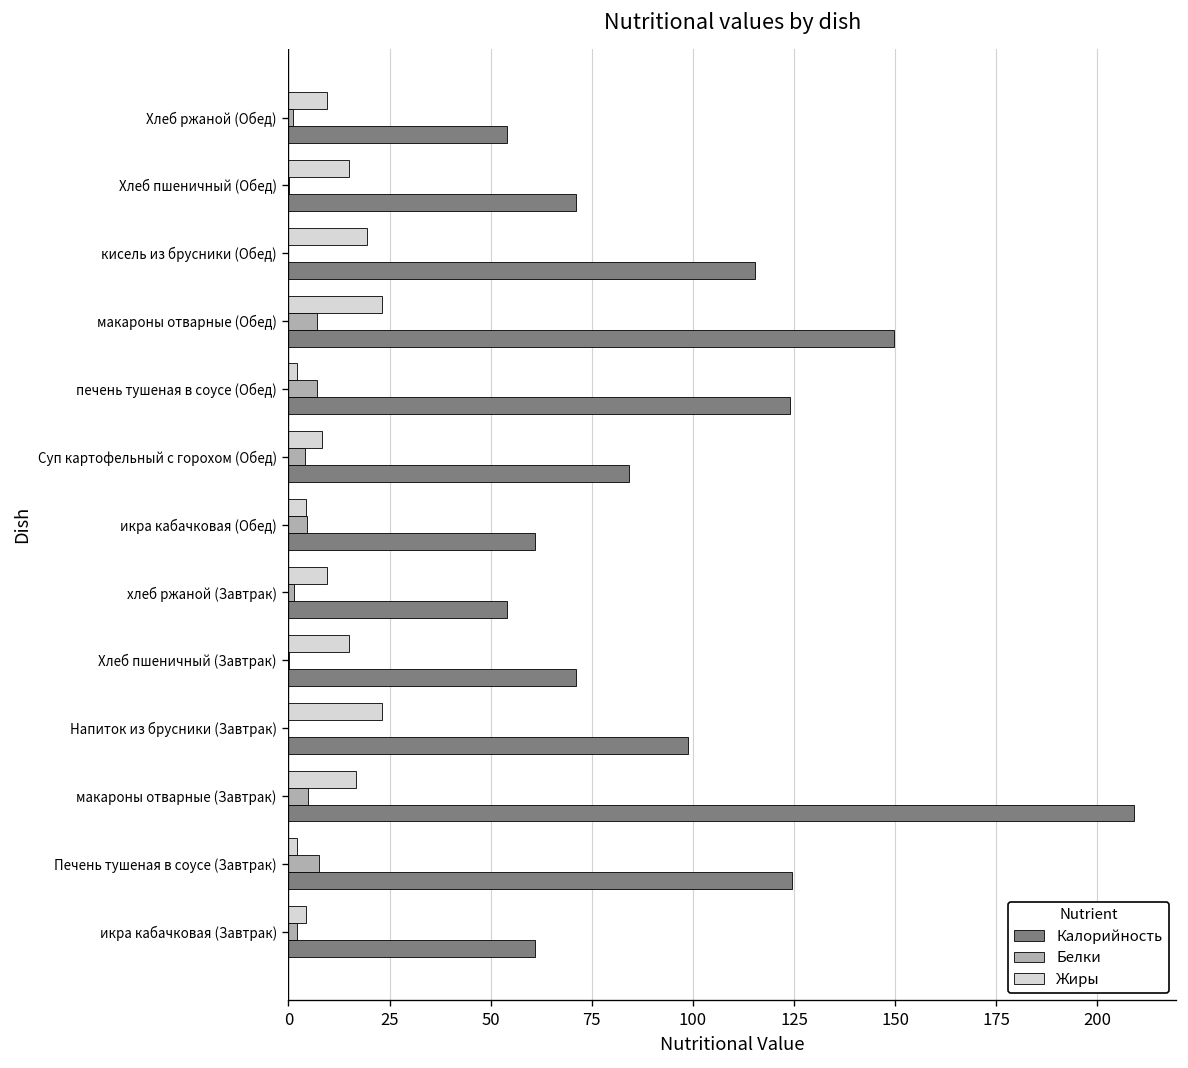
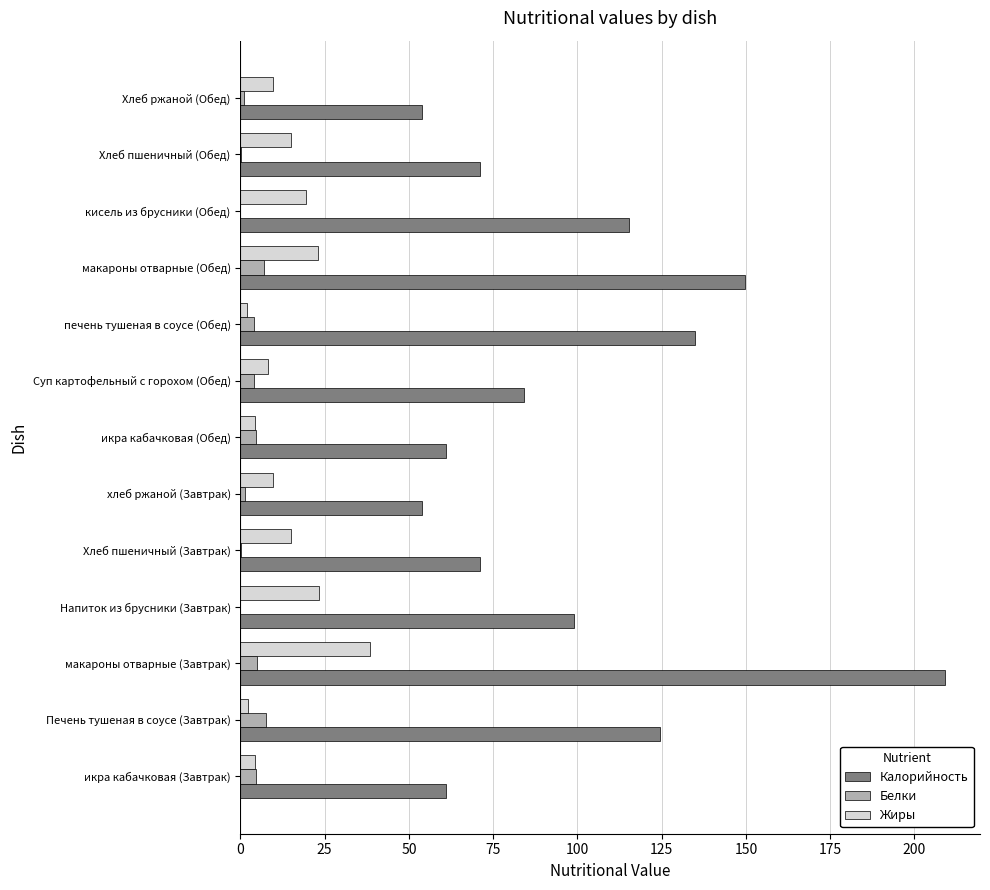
  {
    "Калорийность": {
      "Хлеб ржаной (Обед)": 54,
      "Хлеб пшеничный (Обед)": 71,
      "кисель из брусники (Обед)": 115,
      "макароны отварные (Обед)": 150,
-     "печень тушеная в соусе (Обед)": 124,
+     "печень тушеная в соусе (Обед)": 135,
      "Суп картофельный с горохом (Обед)": 84,
      "икра кабачковая (Обед)": 61,
      "хлеб ржаной (Завтрак)": 54,
      "Хлеб пшеничный (Завтрак)": 71,
      "Напиток из брусники (Завтрак)": 99,
      "макароны отварные (Завтрак)": 209,
      "Печень тушеная в соусе (Завтрак)": 124,
      "икра кабачковая (Завтрак)": 61
    },
    "Белки": {
      "Хлеб ржаной (Обед)": 1,
      "кисель из брусники (Обед)": 0,
      "макароны отварные (Обед)": 7,
-     "печень тушеная в соусе (Обед)": 7,
+     "печень тушеная в соусе (Обед)": 4,
      "Суп картофельный с горохом (Обед)": 4,
      "икра кабачковая (Обед)": 5,
      "хлеб ржаной (Завтрак)": 1,
      "Напиток из брусники (Завтрак)": 0,
      "макароны отварные (Завтрак)": 5,
      "Печень тушеная в соусе (Завтрак)": 8,
-     "икра кабачковая (Завтрак)": 2
+     "икра кабачковая (Завтрак)": 5
    },
    "Жиры": {
      "Хлеб ржаной (Обед)": 10,
      "Хлеб пшеничный (Обед)": 15,
      "кисель из брусники (Обед)": 19,
      "макароны отварные (Обед)": 23,
      "печень тушеная в соусе (Обед)": 2,
      "Суп картофельный с горохом (Обед)": 8,
      "икра кабачковая (Обед)": 4,
      "хлеб ржаной (Завтрак)": 10,
      "Хлеб пшеничный (Завтрак)": 15,
      "Напиток из брусники (Завтрак)": 23,
-     "макароны отварные (Завтрак)": 17,
+     "макароны отварные (Завтрак)": 38,
      "Печень тушеная в соусе (Завтрак)": 2,
      "икра кабачковая (Завтрак)": 4
    }
  }
